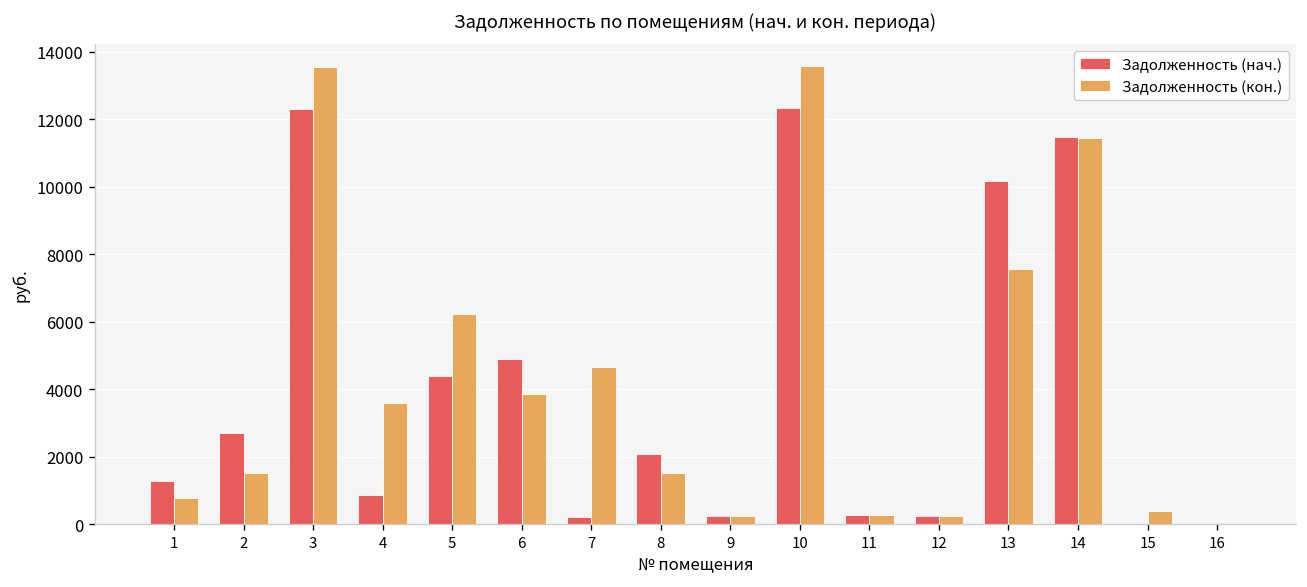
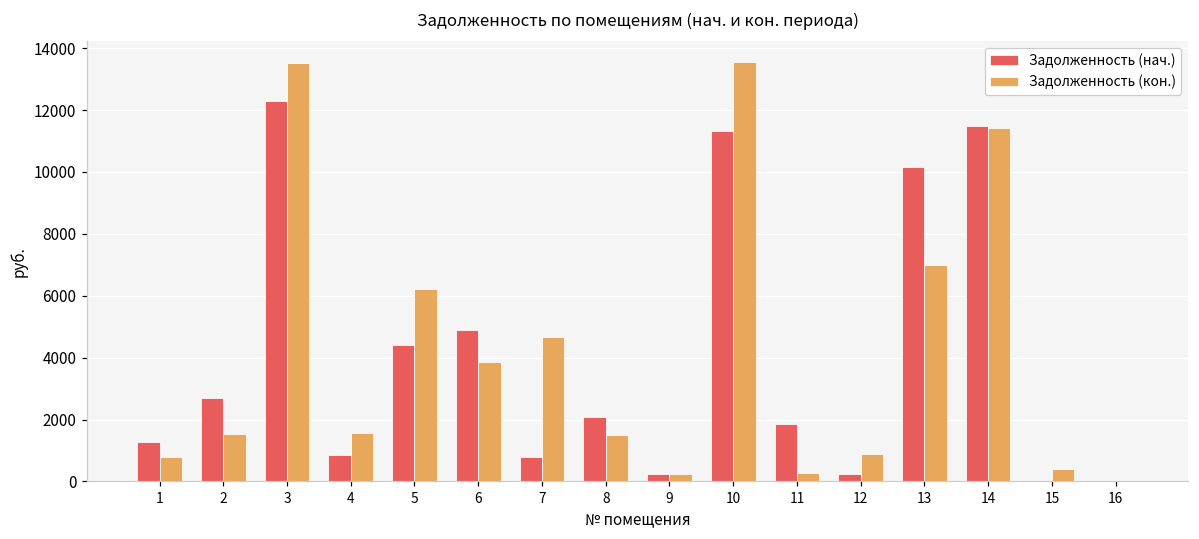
  {
    "Задолженность (нач.)": {
      "1": 1300,
      "2": 2700,
      "3": 12300,
      "4": 900,
      "5": 4400,
      "6": 4900,
-     "7": 200,
+     "7": 800,
      "8": 2100,
      "9": 300,
-     "10": 12300,
-     "11": 300,
+     "10": 11300,
+     "11": 1800,
      "12": 300,
      "13": 10200,
      "14": 11500,
      "15": 0,
      "16": 0
    },
    "Задолженность (кон.)": {
      "1": 800,
      "2": 1500,
      "3": 13500,
-     "4": 3600,
+     "4": 1600,
      "5": 6200,
      "6": 3900,
      "7": 4700,
      "8": 1500,
      "9": 300,
      "10": 13600,
      "11": 300,
-     "12": 300,
-     "13": 7600,
+     "12": 900,
+     "13": 7000,
      "14": 11400,
      "15": 400,
      "16": 0
    }
  }
